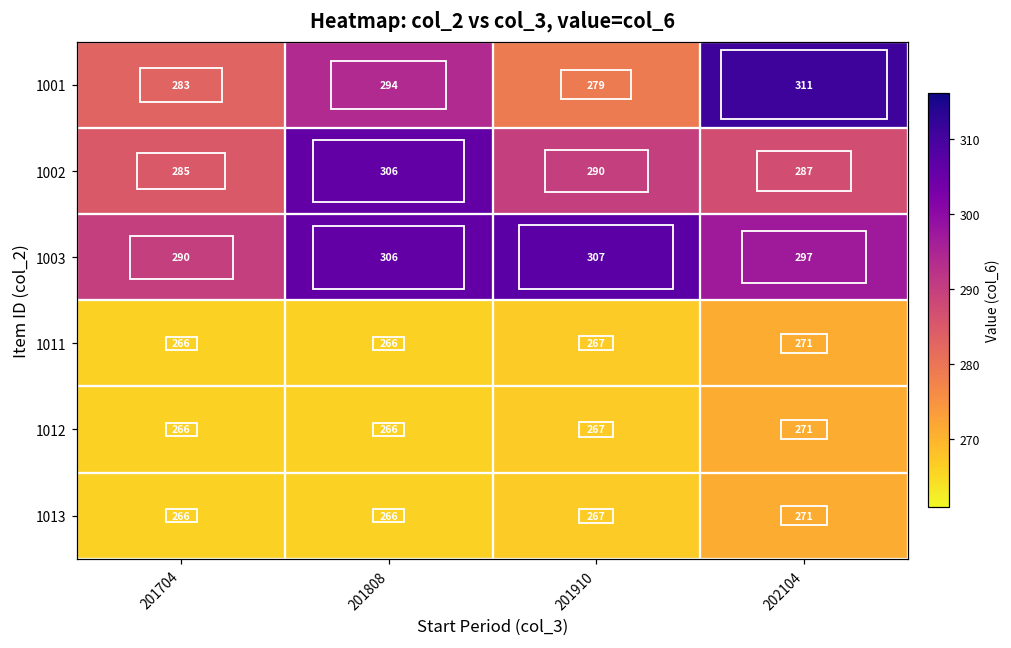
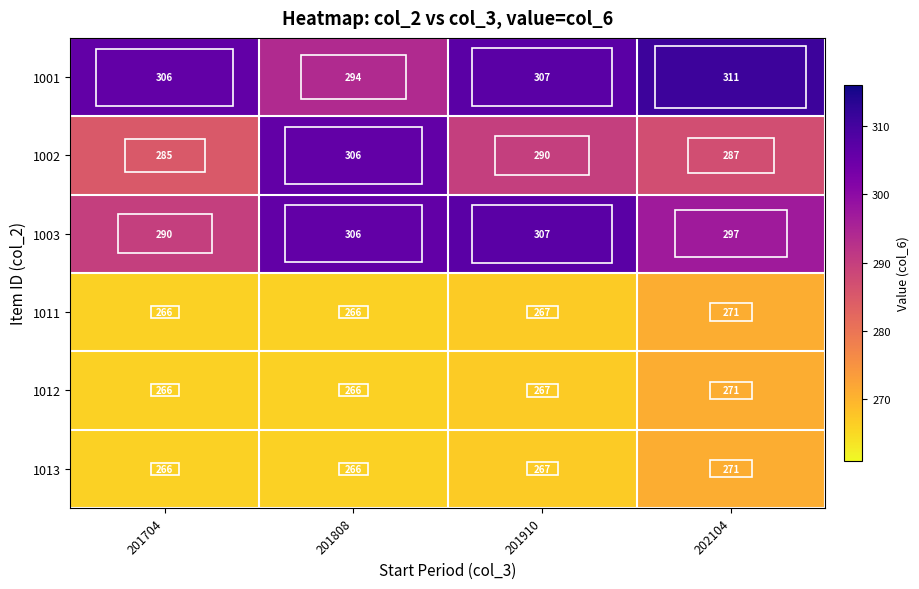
  {
    "1001": {
-     "201704": 283,
+     "201704": 306,
      "201808": 294,
-     "201910": 279,
+     "201910": 307,
      "202104": 311
    },
    "1002": {
      "201704": 285,
      "201808": 306,
      "201910": 290,
      "202104": 287
    },
    "1003": {
      "201704": 290,
      "201808": 306,
      "201910": 307,
      "202104": 297
    },
    "1011": {
      "201704": 266,
      "201808": 266,
      "201910": 267,
      "202104": 271
    },
    "1012": {
      "201704": 266,
      "201808": 266,
      "201910": 267,
      "202104": 271
    },
    "1013": {
      "201704": 266,
      "201808": 266,
      "201910": 267,
      "202104": 271
    }
  }
